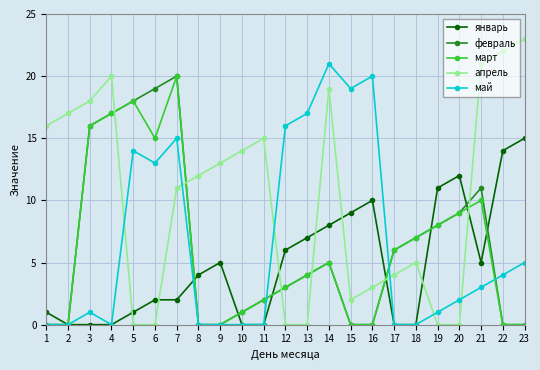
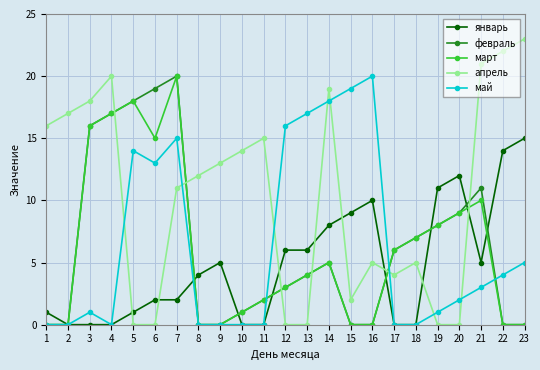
  {
    "январь": {
      "1": 1,
      "3": 0,
      "5": 1,
      "6": 2,
      "7": 2,
      "8": 4,
      "9": 5,
      "12": 6,
-     "13": 7,
+     "13": 6,
      "14": 8,
      "15": 9,
      "16": 10,
      "19": 11,
      "20": 12,
      "21": 5,
      "22": 14,
      "23": 15
    },
    "февраль": {
      "6": 19,
      "21": 11
    },
    "март": {
      "6": 15,
      "21": 10
    },
    "апрель": {
      "1": 16,
      "2": 17,
      "3": 18,
      "4": 20,
      "5": 0,
      "6": 0,
      "7": 11,
      "8": 12,
      "9": 13,
      "10": 14,
      "11": 15,
      "12": 0,
      "13": 0,
      "14": 19,
      "15": 2,
-     "16": 3,
+     "16": 5,
      "17": 4,
      "18": 5,
      "19": 0,
      "20": 0,
      "23": 23
    },
    "май": {
      "3": 1,
      "5": 14,
      "6": 13,
      "7": 15,
      "12": 16,
      "13": 17,
-     "14": 21,
+     "14": 18,
      "15": 19,
      "16": 20,
      "19": 1,
      "20": 2,
      "21": 3,
      "22": 4,
      "23": 5
    }
  }
